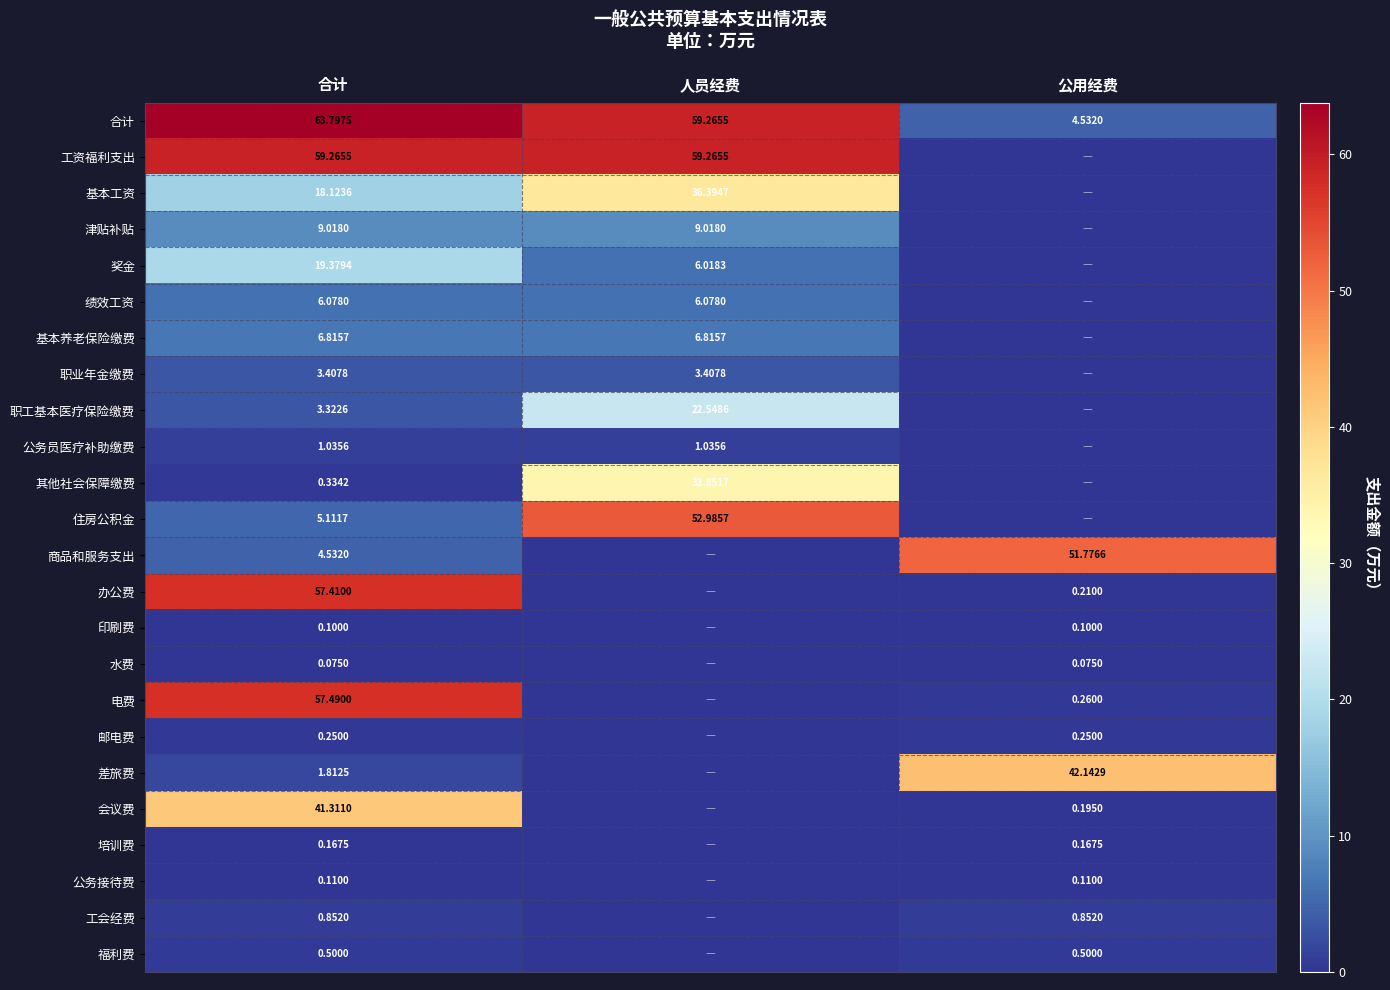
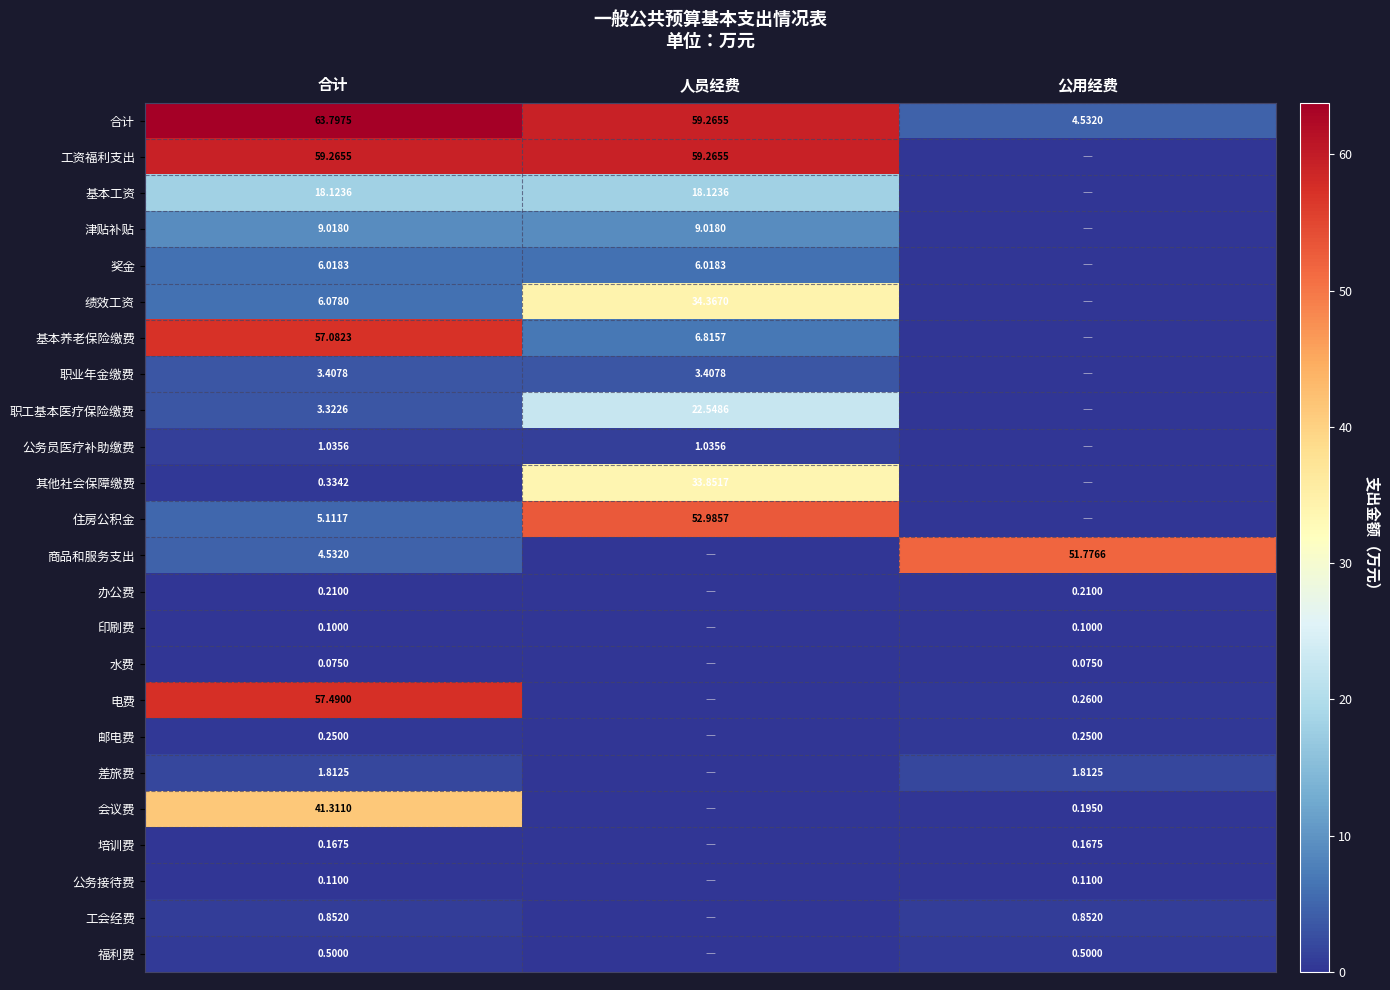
  {
    "合计": {
      "合计": 63.7975,
      "人员经费": 59.2655,
      "公用经费": 4.5320
    },
    "工资福利支出": {
      "合计": 59.2655,
      "人员经费": 59.2655
    },
    "基本工资": {
      "合计": 18.1236,
-     "人员经费": 36.3947
+     "人员经费": 18.1236
    },
    "津贴补贴": {
      "合计": 9.0180,
      "人员经费": 9.0180
    },
    "奖金": {
-     "合计": 19.3794,
+     "合计": 6.0183,
      "人员经费": 6.0183
    },
    "绩效工资": {
      "合计": 6.0780,
-     "人员经费": 6.0780
+     "人员经费": 34.3670
    },
    "基本养老保险缴费": {
-     "合计": 6.8157,
+     "合计": 57.0823,
      "人员经费": 6.8157
    },
    "职业年金缴费": {
      "合计": 3.4078,
      "人员经费": 3.4078
    },
    "职工基本医疗保险缴费": {
      "合计": 3.3226,
      "人员经费": 22.5486
    },
    "公务员医疗补助缴费": {
      "合计": 1.0356,
      "人员经费": 1.0356
    },
    "其他社会保障缴费": {
      "合计": 0.3342,
      "人员经费": 33.8517
    },
    "住房公积金": {
      "合计": 5.1117,
      "人员经费": 52.9857
    },
    "商品和服务支出": {
      "合计": 4.5320,
      "公用经费": 51.7766
    },
    "办公费": {
-     "合计": 57.4100,
+     "合计": 0.2100,
      "公用经费": 0.2100
    },
    "印刷费": {
      "合计": 0.1000,
      "公用经费": 0.1000
    },
    "水费": {
      "合计": 0.0750,
      "公用经费": 0.0750
    },
    "电费": {
      "合计": 57.4900,
      "公用经费": 0.2600
    },
    "邮电费": {
      "合计": 0.2500,
      "公用经费": 0.2500
    },
    "差旅费": {
      "合计": 1.8125,
-     "公用经费": 42.1429
+     "公用经费": 1.8125
    },
    "会议费": {
      "合计": 41.3110,
      "公用经费": 0.1950
    },
    "培训费": {
      "合计": 0.1675,
      "公用经费": 0.1675
    },
    "公务接待费": {
      "合计": 0.1100,
      "公用经费": 0.1100
    },
    "工会经费": {
      "合计": 0.8520,
      "公用经费": 0.8520
    },
    "福利费": {
      "合计": 0.5000,
      "公用经费": 0.5000
    }
  }
